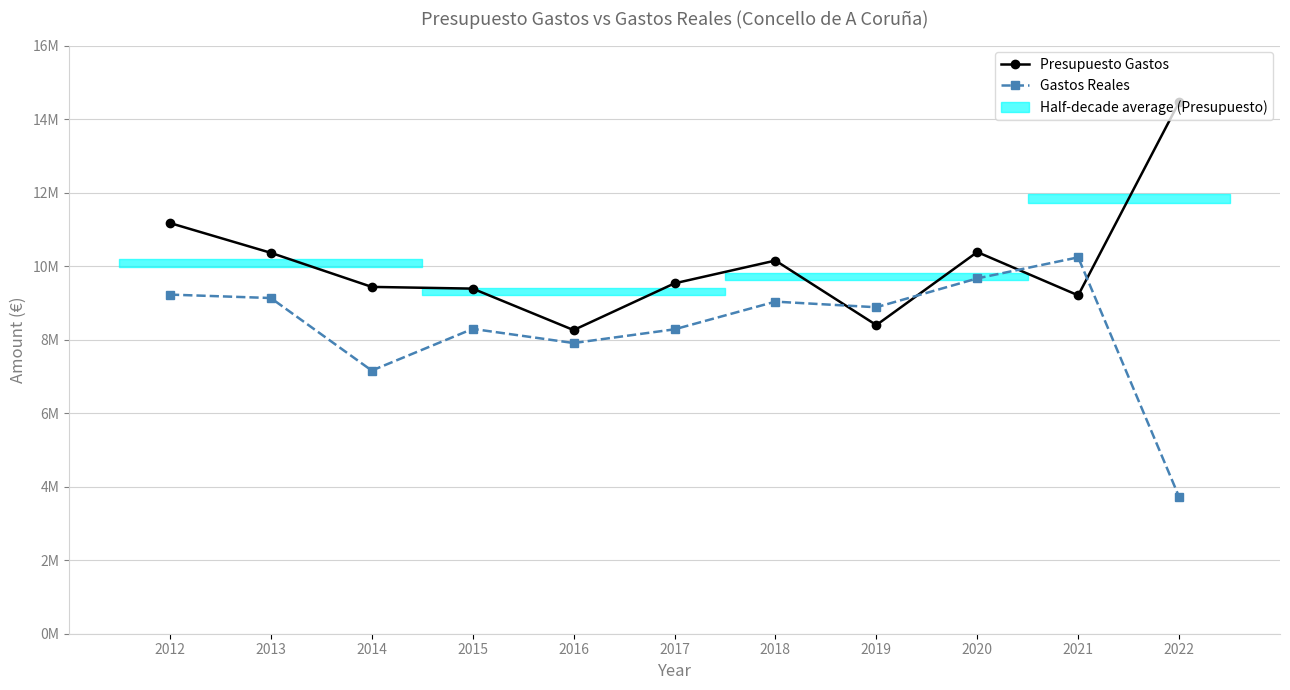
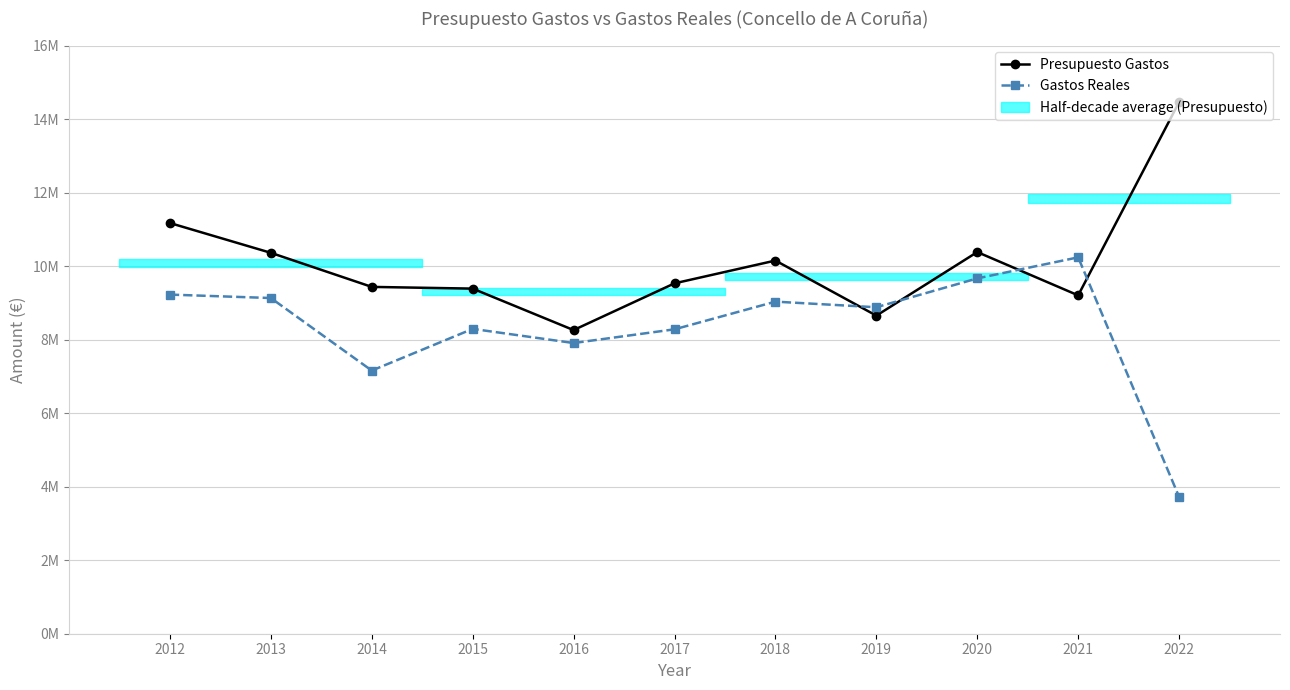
  {
    "Presupuesto Gastos": {
      "2012": 11200000,
      "2013": 10400000,
      "2014": 9400000,
      "2015": 9400000,
      "2016": 8300000,
      "2017": 9500000,
      "2018": 10200000,
-     "2019": 8400000,
+     "2019": 8700000,
      "2020": 10400000,
      "2021": 9200000
    },
    "Gastos Reales": {
      "2012": 9200000,
      "2013": 9100000,
      "2014": 7200000,
      "2015": 8300000,
      "2016": 7900000,
      "2017": 8300000,
      "2018": 9000000,
      "2019": 8900000,
      "2020": 9700000,
      "2021": 10200000,
      "2022": 3700000
    }
  }
